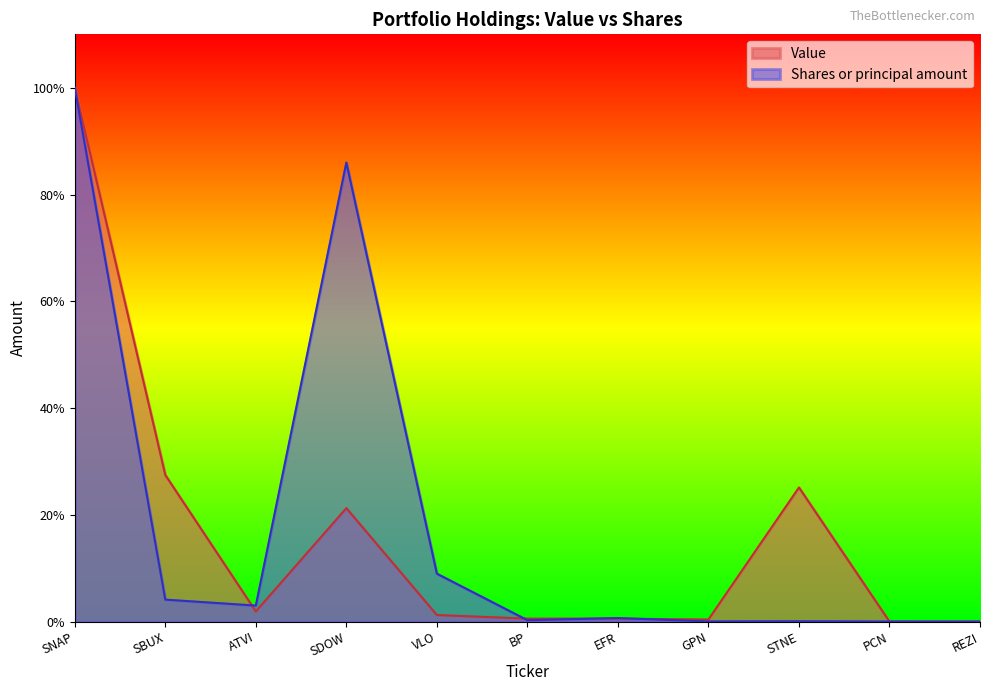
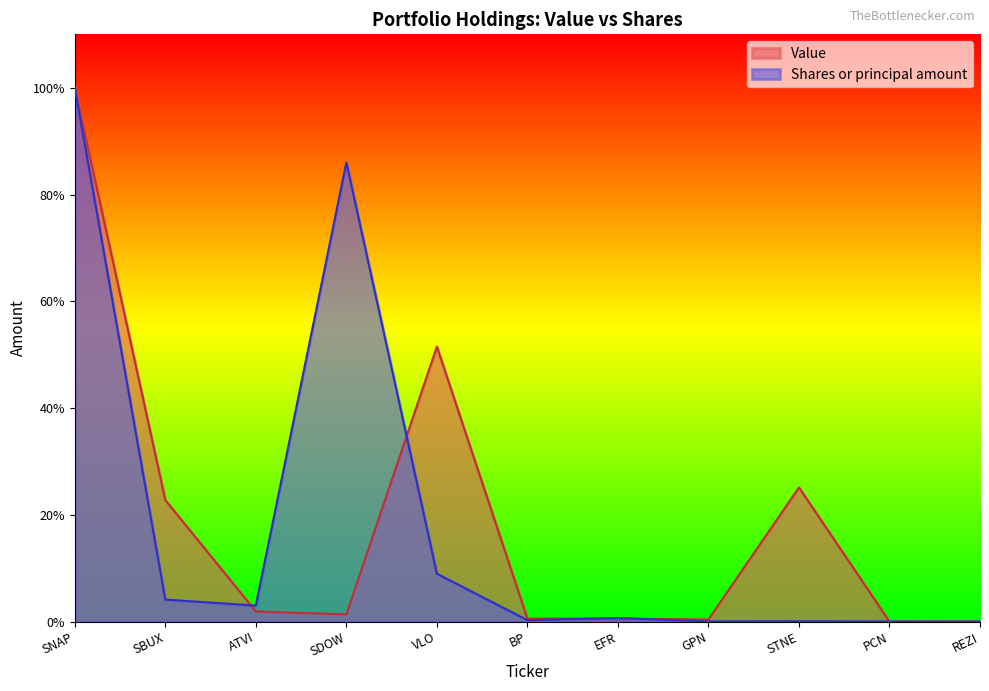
  {
    "Value": {
-     "SBUX": "27%",
+     "SBUX": "23%",
      "ATVI": "2%",
-     "SDOW": "21%",
-     "VLO": "1%",
+     "SDOW": "1%",
+     "VLO": "52%",
      "STNE": "25%"
    },
    "Shares or principal amount": {
      "SBUX": "4%",
      "ATVI": "3%",
      "SDOW": "86%",
      "VLO": "9%",
      "STNE": "0%"
    }
  }
